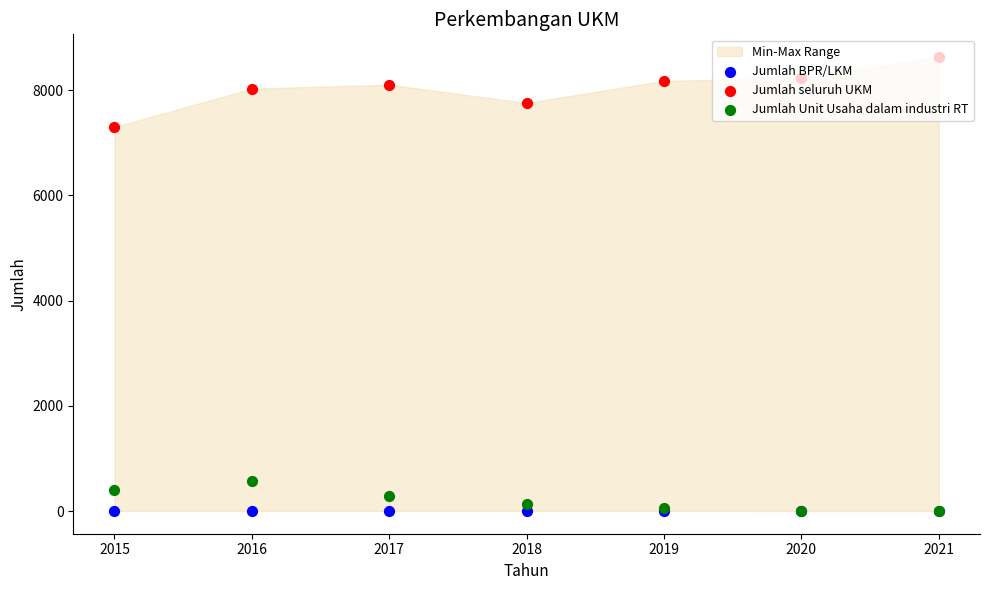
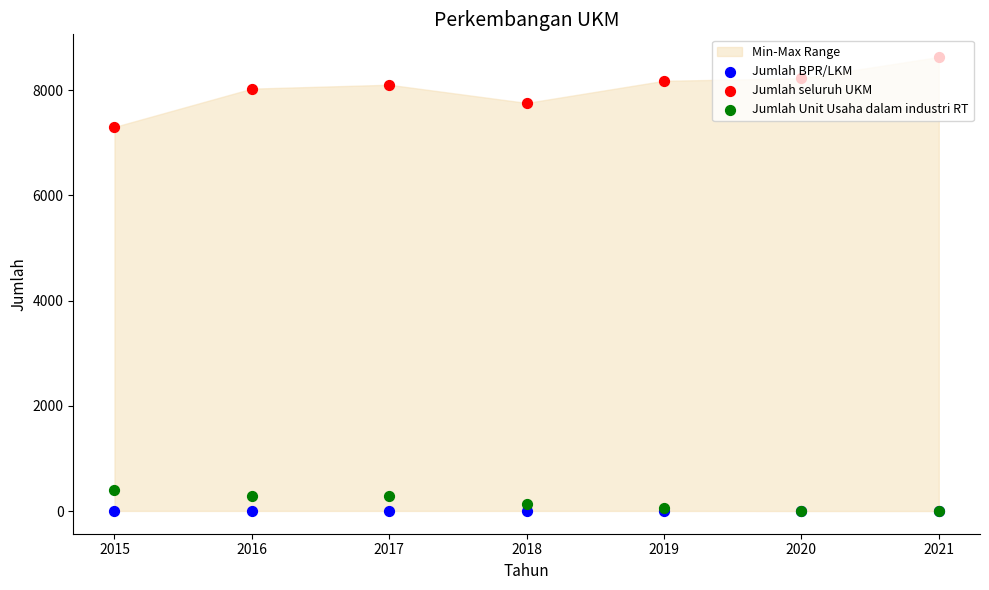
  {
    "Jumlah Unit Usaha dalam industri RT": {
-     "2016": 600
+     "2016": 300
    }
  }
